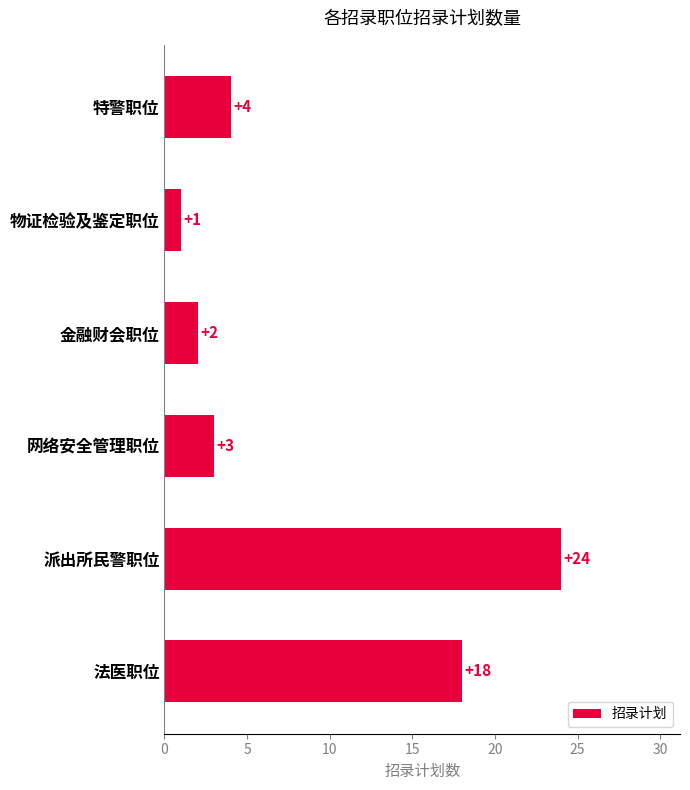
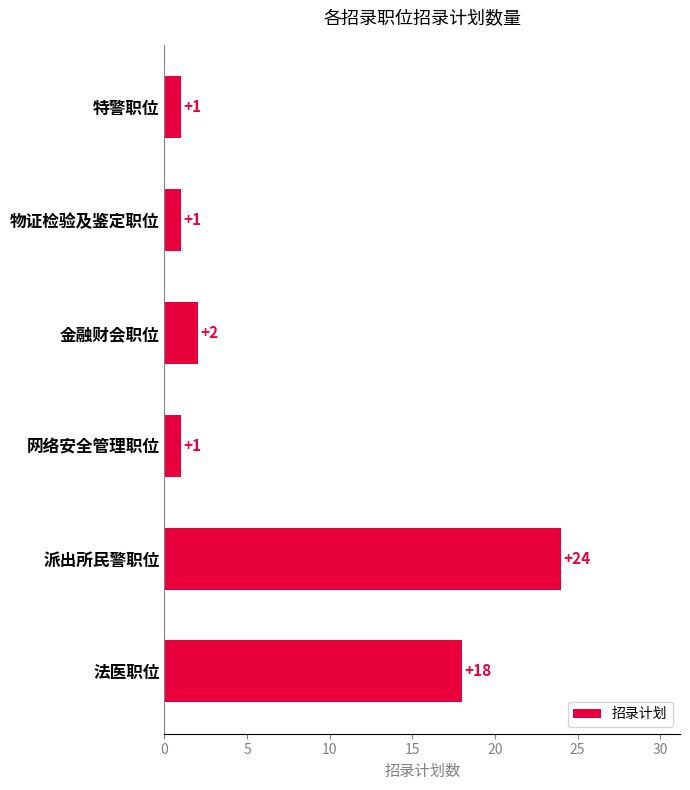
  {
-   "特警职位": "+4",
+   "特警职位": "+1",
    "物证检验及鉴定职位": "+1",
    "金融财会职位": "+2",
-   "网络安全管理职位": "+3",
+   "网络安全管理职位": "+1",
    "派出所民警职位": "+24",
    "法医职位": "+18"
  }
